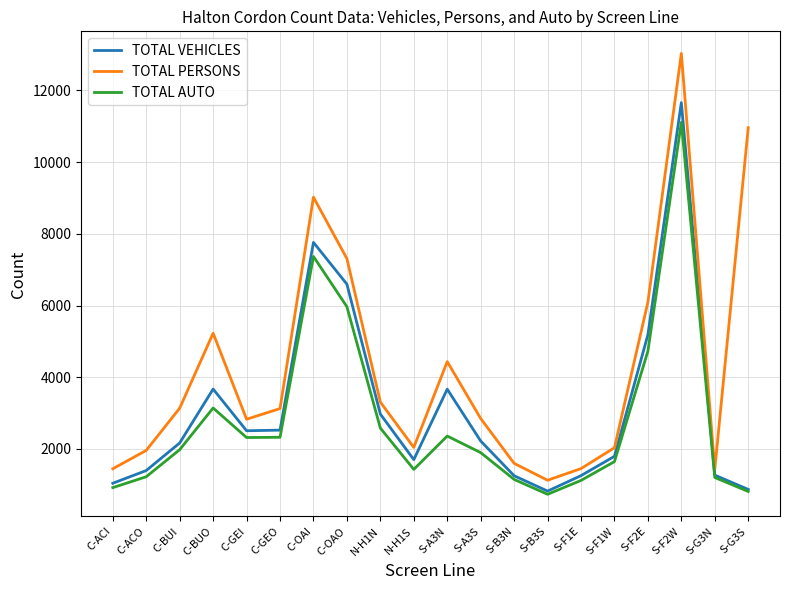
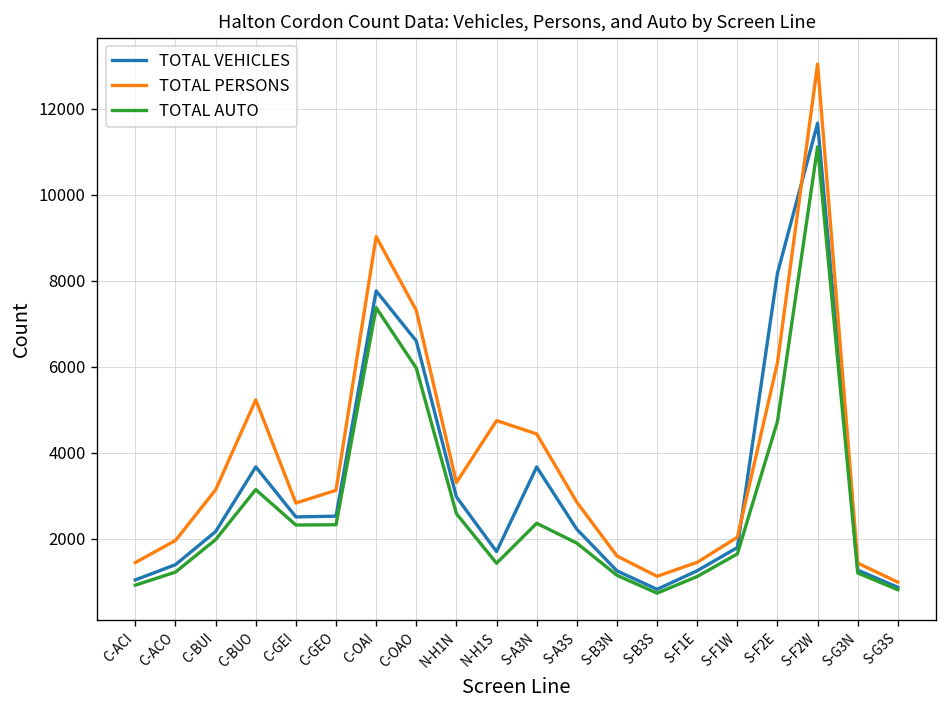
  {
    "TOTAL VEHICLES": {
      "C-ACI": 1000,
      "C-ACO": 1400,
      "C-BUI": 2200,
      "C-BUO": 3700,
      "C-GEI": 2500,
      "C-GEO": 2500,
      "C-OAI": 7800,
      "C-OAO": 6600,
      "N-H1N": 3000,
      "N-H1S": 1700,
      "S-A3N": 3700,
      "S-A3S": 2200,
      "S-B3N": 1300,
      "S-B3S": 800,
      "S-F1E": 1300,
      "S-F1W": 1800,
-     "S-F2E": 5200,
+     "S-F2E": 8200,
      "S-F2W": 11700
    },
    "TOTAL PERSONS": {
      "C-ACI": 1400,
      "C-ACO": 2000,
      "C-BUI": 3100,
      "C-BUO": 5200,
      "C-GEI": 2800,
      "C-GEO": 3100,
      "C-OAI": 9000,
      "C-OAO": 7300,
      "N-H1N": 3300,
-     "N-H1S": 2000,
+     "N-H1S": 4700,
      "S-A3N": 4400,
      "S-A3S": 2800,
      "S-B3N": 1600,
      "S-B3S": 1100,
      "S-F1E": 1500,
      "S-F1W": 2000,
      "S-F2E": 6100,
      "S-F2W": 13000,
      "S-G3N": 1400,
-     "S-G3S": 11000
+     "S-G3S": 1000
    },
    "TOTAL AUTO": {
      "C-ACI": 900,
      "C-ACO": 1200,
      "C-BUI": 2000,
      "C-BUO": 3100,
      "C-GEI": 2300,
      "C-GEO": 2300,
      "C-OAI": 7400,
      "C-OAO": 6000,
      "N-H1N": 2600,
      "N-H1S": 1400,
      "S-A3N": 2400,
      "S-A3S": 1900,
      "S-B3N": 1100,
      "S-B3S": 700,
      "S-F1E": 1100,
      "S-F1W": 1600,
      "S-F2E": 4700,
      "S-F2W": 11100
    }
  }
